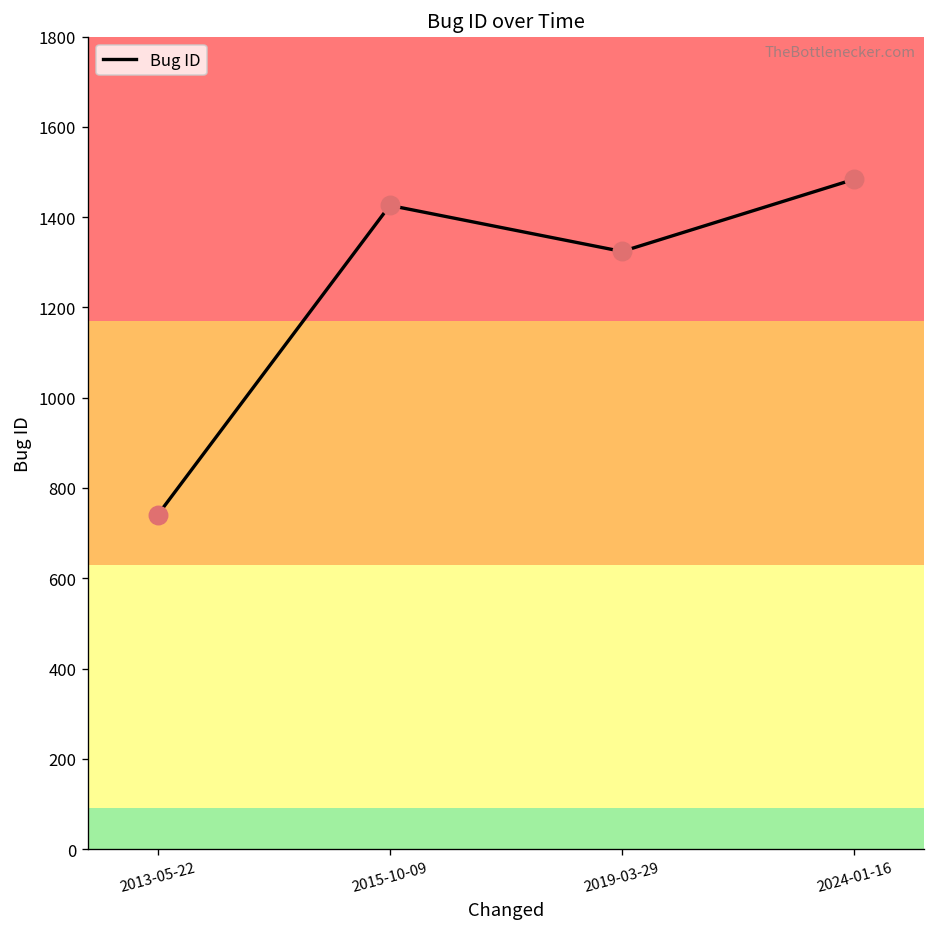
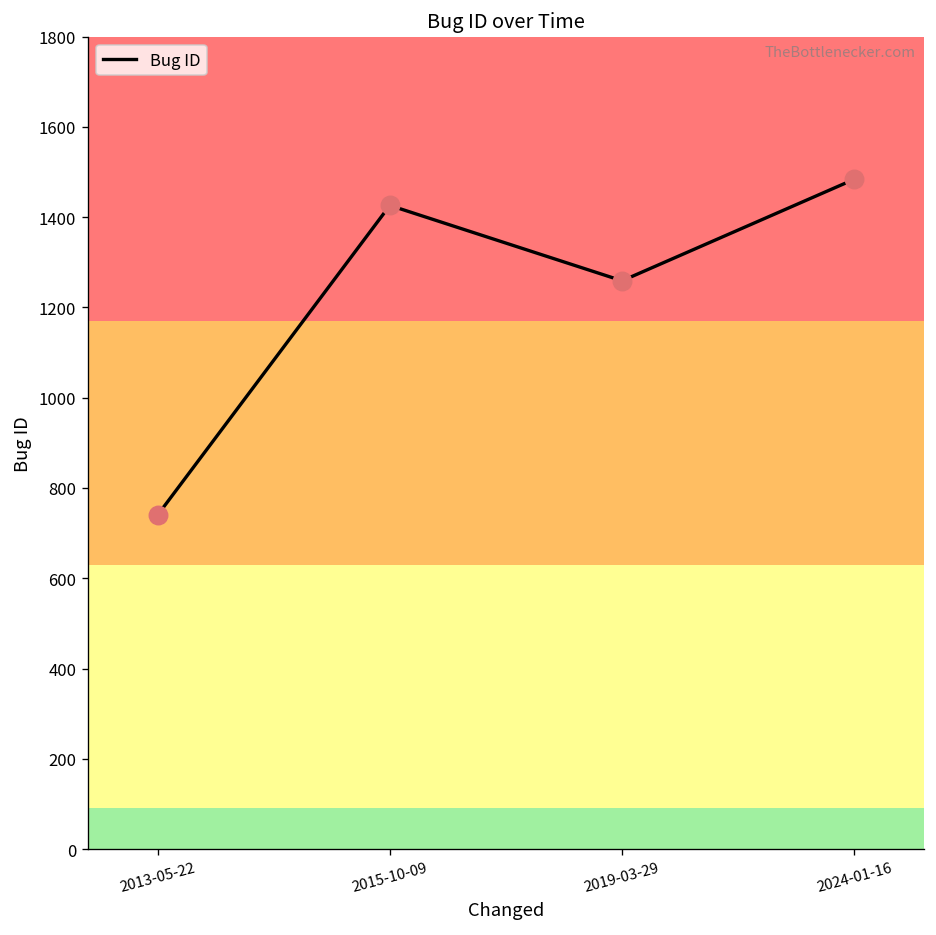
  {
    "2013-05-22": 740,
    "2015-10-09": 1430,
-   "2019-03-29": 1320,
+   "2019-03-29": 1260,
    "2024-01-16": 1480
  }
